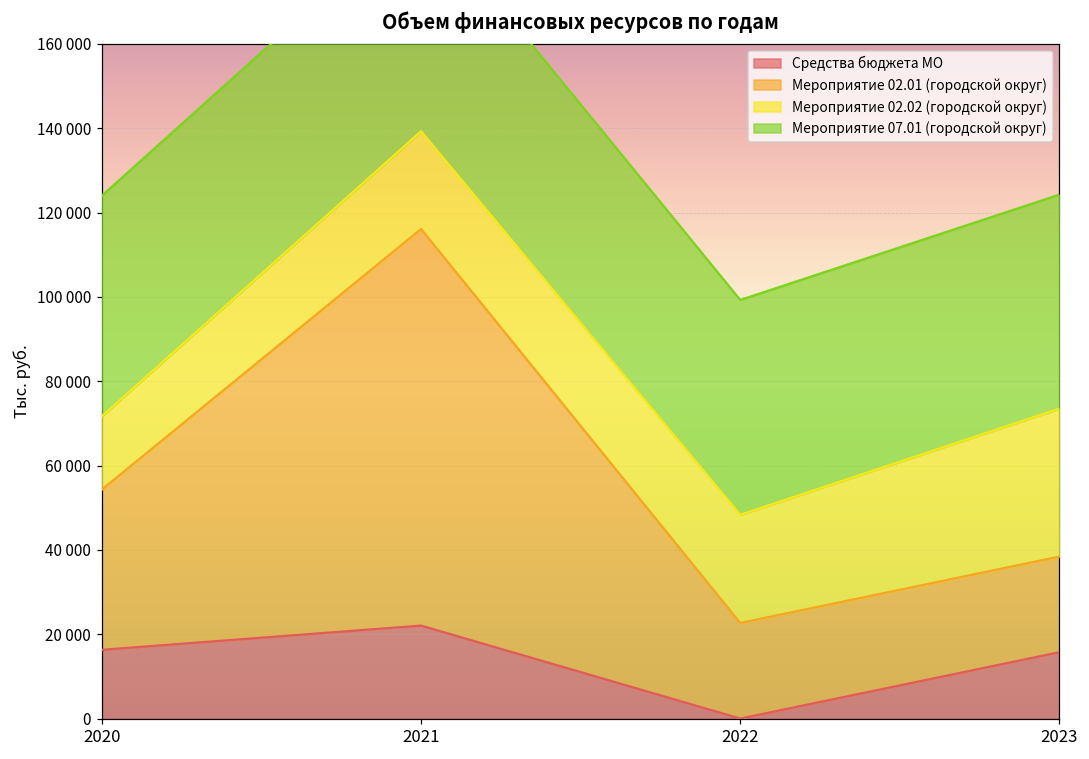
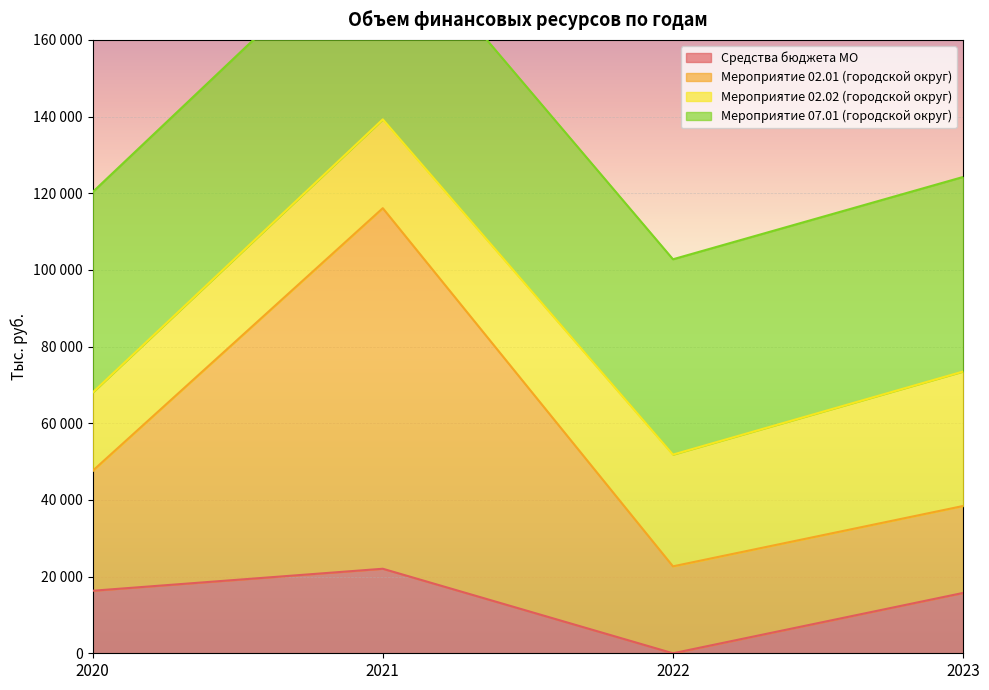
  {
    "Средства бюджета МО": {
      "2020": 16000,
      "2021": 22000,
      "2022": 0,
      "2023": 16000
    },
    "Мероприятие 02.01 (городской округ)": {
-     "2020": 38000,
+     "2020": 31000,
      "2021": 94000,
      "2022": 23000,
      "2023": 23000
    },
    "Мероприятие 02.02 (городской округ)": {
-     "2020": 17000,
+     "2020": 20000,
      "2021": 23000,
-     "2022": 26000,
+     "2022": 29000,
      "2023": 35000
    },
    "Мероприятие 07.01 (городской округ)": {
      "2020": 52000,
      "2022": 51000,
      "2023": 51000
    }
  }
